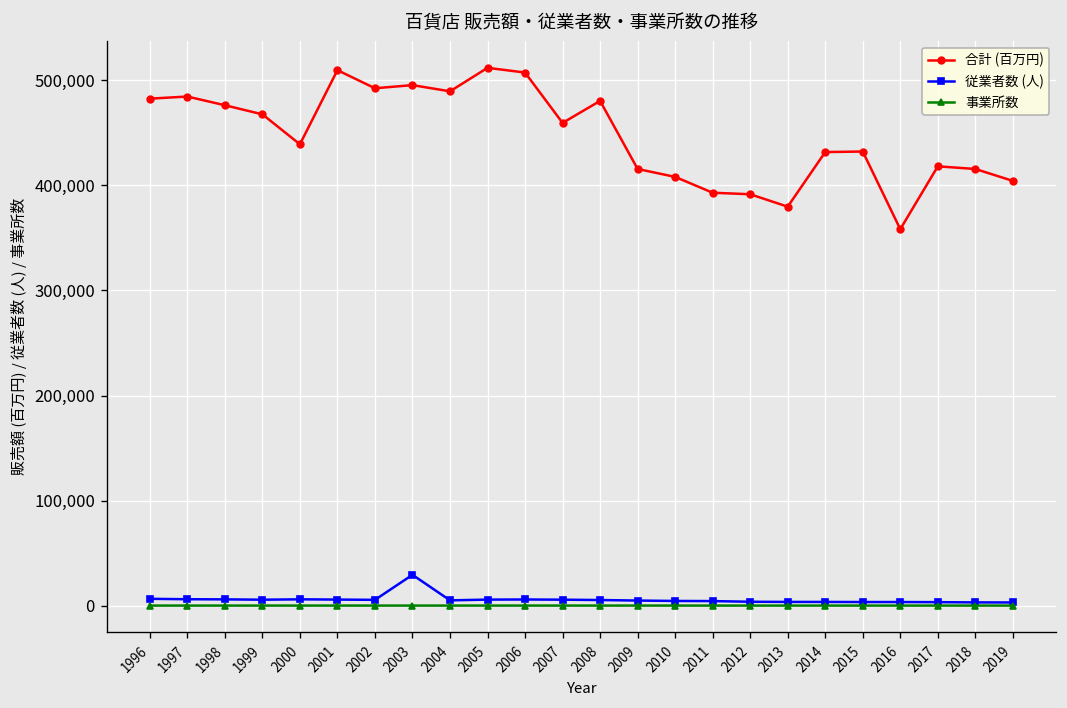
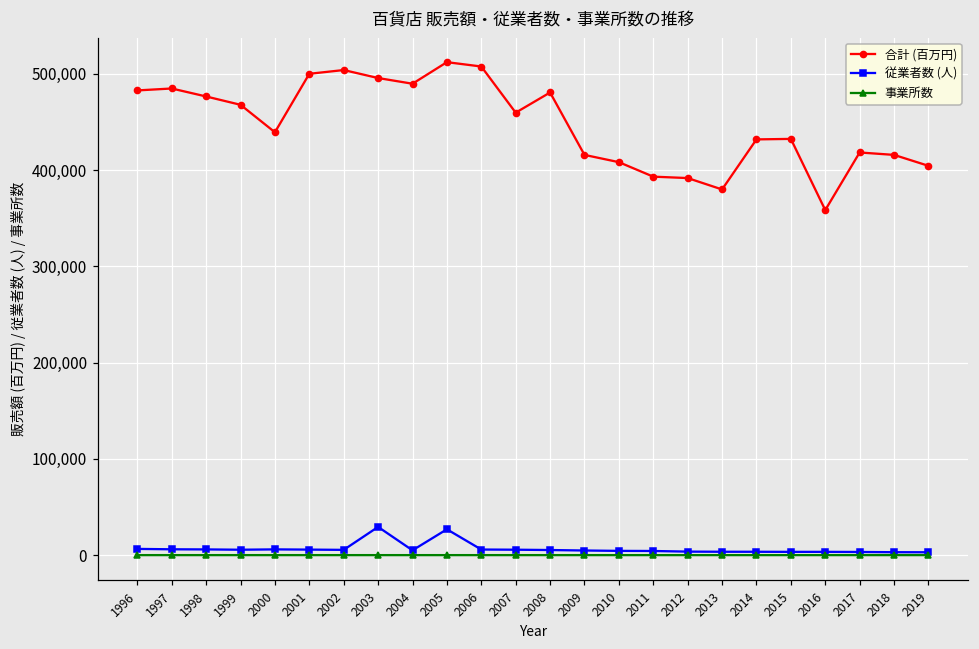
  {
    "合計 (百万円)": {
      "1996": "480,000",
      "1997": "480,000",
      "1998": "480,000",
      "1999": "470,000",
      "2000": "440,000",
-     "2001": "510,000",
-     "2002": "490,000",
+     "2001": "500,000",
+     "2002": "500,000",
      "2003": "500,000",
      "2004": "490,000",
      "2005": "510,000",
      "2006": "510,000",
      "2007": "460,000",
      "2008": "480,000",
      "2009": "420,000",
      "2010": "410,000",
      "2011": "390,000",
      "2012": "390,000",
      "2013": "380,000",
      "2014": "430,000",
      "2015": "430,000",
      "2016": "360,000",
      "2017": "420,000",
      "2018": "420,000",
      "2019": "400,000"
    },
    "従業者数 (人)": {
      "1996": "10,000",
      "1997": "10,000",
      "1998": "10,000",
      "1999": "10,000",
      "2000": "10,000",
      "2001": "10,000",
      "2002": "10,000",
      "2003": "30,000",
      "2004": "0",
-     "2005": "10,000",
+     "2005": "30,000",
      "2006": "10,000",
      "2007": "10,000",
      "2008": "10,000",
      "2009": "0",
      "2010": "0",
      "2011": "0",
      "2012": "0",
      "2013": "0",
      "2014": "0",
      "2015": "0",
      "2016": "0",
      "2017": "0",
      "2018": "0",
      "2019": "0"
    },
    "事業所数": {
      "1996": "0",
      "1997": "0",
      "1998": "0",
      "1999": "0",
      "2000": "0",
      "2001": "0",
      "2002": "0",
      "2003": "0",
      "2004": "0",
      "2005": "0",
      "2006": "0",
      "2007": "0",
      "2008": "0",
      "2009": "0",
      "2010": "0",
      "2011": "0",
      "2012": "0",
      "2013": "0",
      "2014": "0",
      "2015": "0",
      "2016": "0",
      "2017": "0",
      "2018": "0",
      "2019": "0"
    }
  }
